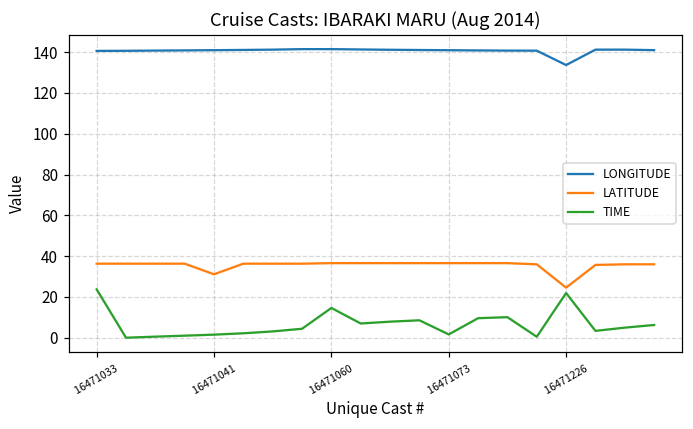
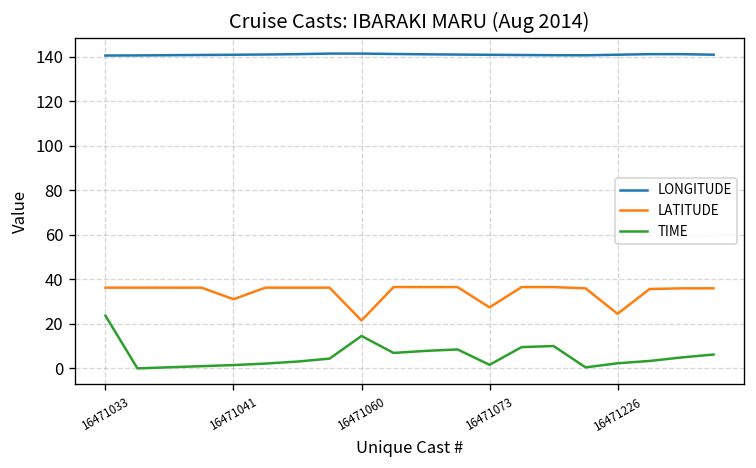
  {
    "LONGITUDE": {
      "16471033": 141,
      "16471041": 141,
      "16471060": 142,
      "16471073": 141,
-     "16471226": 134
+     "16471226": 141
    },
    "LATITUDE": {
      "16471033": 36,
      "16471041": 31,
-     "16471060": 37,
-     "16471073": 37,
+     "16471060": 22,
+     "16471073": 27,
      "16471226": 25
    },
    "TIME": {
      "16471033": 24,
      "16471041": 2,
      "16471060": 15,
      "16471073": 2,
-     "16471226": 22
+     "16471226": 2
    }
  }
